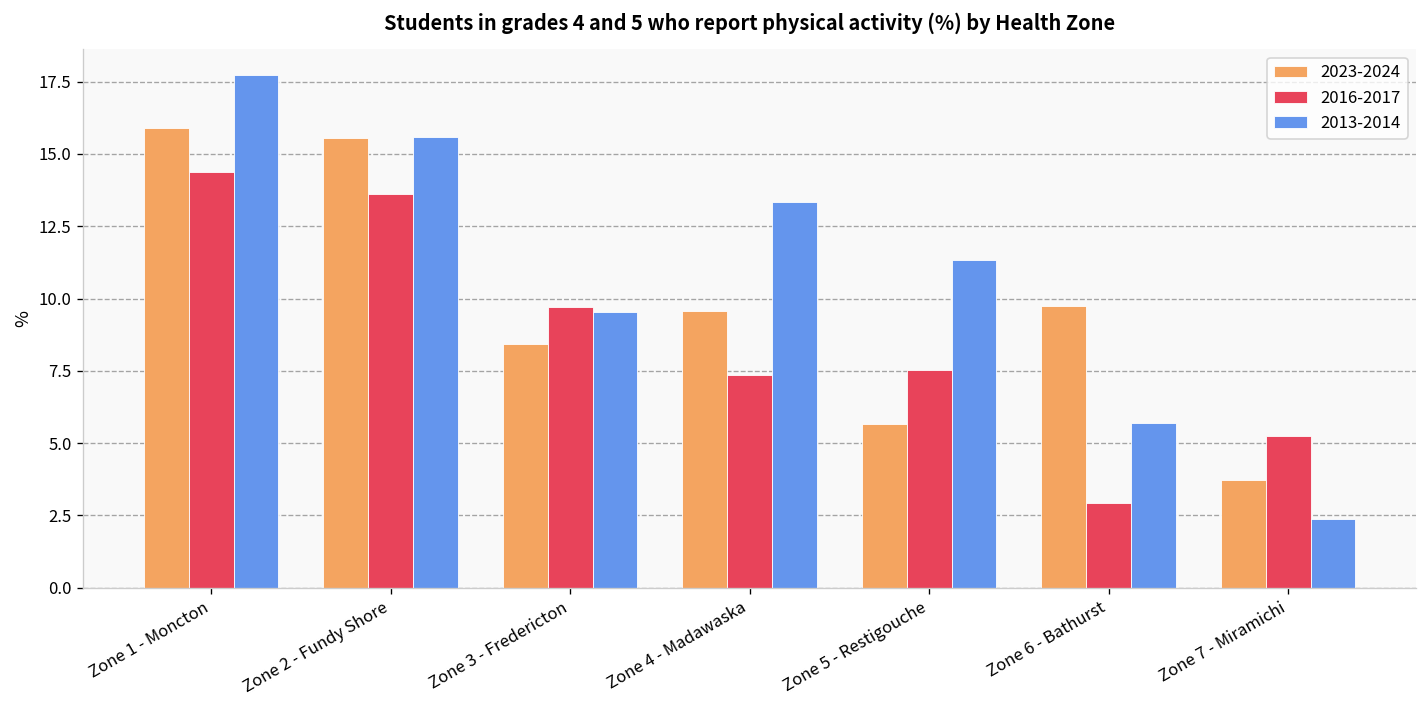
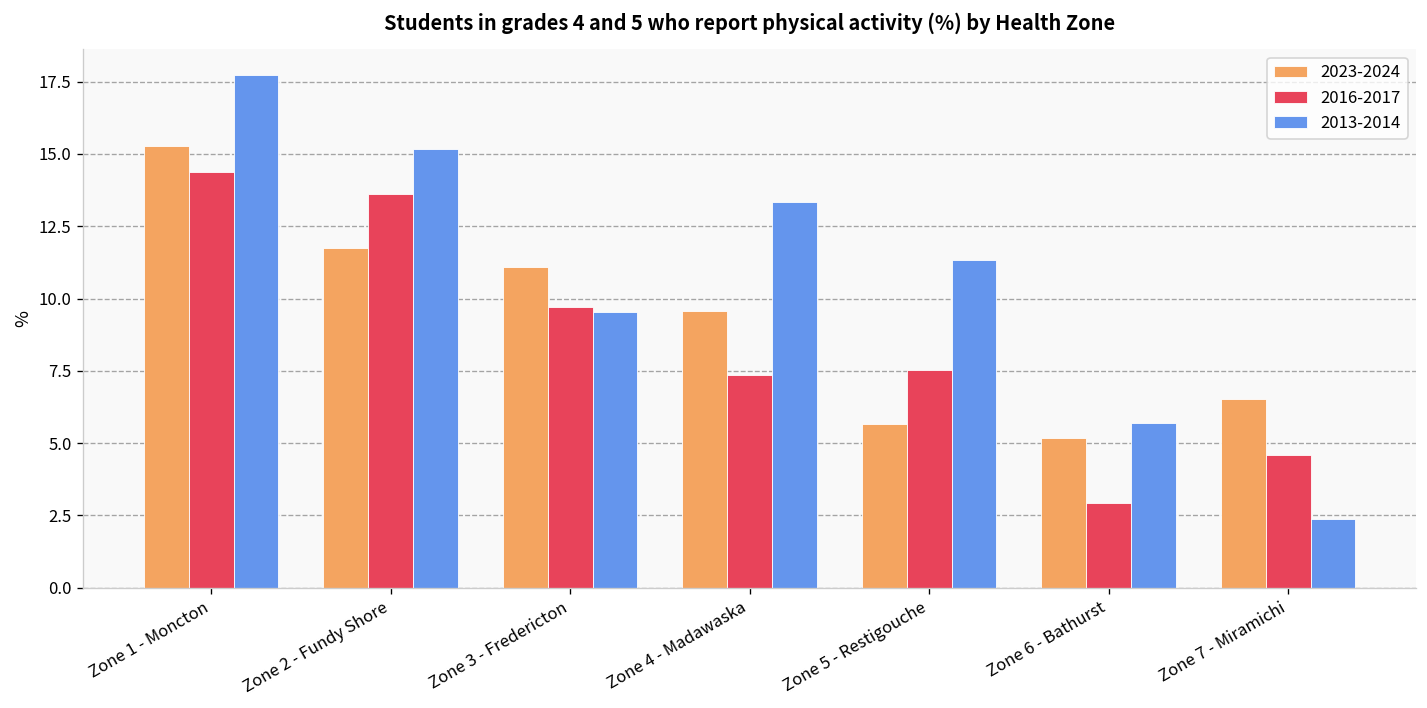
  {
    "2023-2024": {
-     "Zone 1 - Moncton": 15.9,
-     "Zone 2 - Fundy Shore": 15.6,
-     "Zone 3 - Fredericton": 8.4,
+     "Zone 1 - Moncton": 15.3,
+     "Zone 2 - Fundy Shore": 11.7,
+     "Zone 3 - Fredericton": 11.1,
      "Zone 4 - Madawaska": 9.6,
      "Zone 5 - Restigouche": 5.7,
-     "Zone 6 - Bathurst": 9.7,
-     "Zone 7 - Miramichi": 3.7
+     "Zone 6 - Bathurst": 5.2,
+     "Zone 7 - Miramichi": 6.5
    },
    "2016-2017": {
      "Zone 1 - Moncton": 14.4,
      "Zone 2 - Fundy Shore": 13.6,
      "Zone 3 - Fredericton": 9.7,
      "Zone 4 - Madawaska": 7.4,
      "Zone 5 - Restigouche": 7.5,
      "Zone 6 - Bathurst": 2.9,
-     "Zone 7 - Miramichi": 5.2
+     "Zone 7 - Miramichi": 4.6
    },
    "2013-2014": {
      "Zone 1 - Moncton": 17.7,
-     "Zone 2 - Fundy Shore": 15.6,
+     "Zone 2 - Fundy Shore": 15.2,
      "Zone 3 - Fredericton": 9.5,
      "Zone 4 - Madawaska": 13.3,
      "Zone 5 - Restigouche": 11.3,
      "Zone 6 - Bathurst": 5.7,
      "Zone 7 - Miramichi": 2.4
    }
  }
